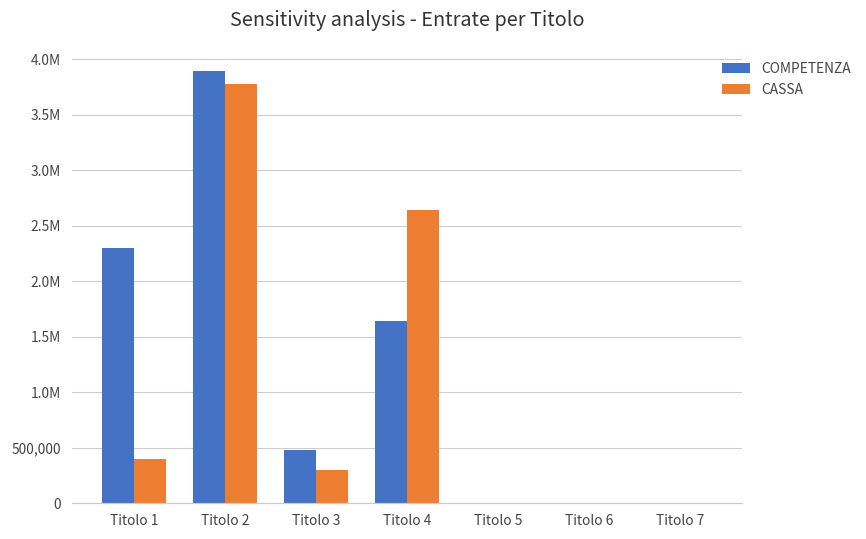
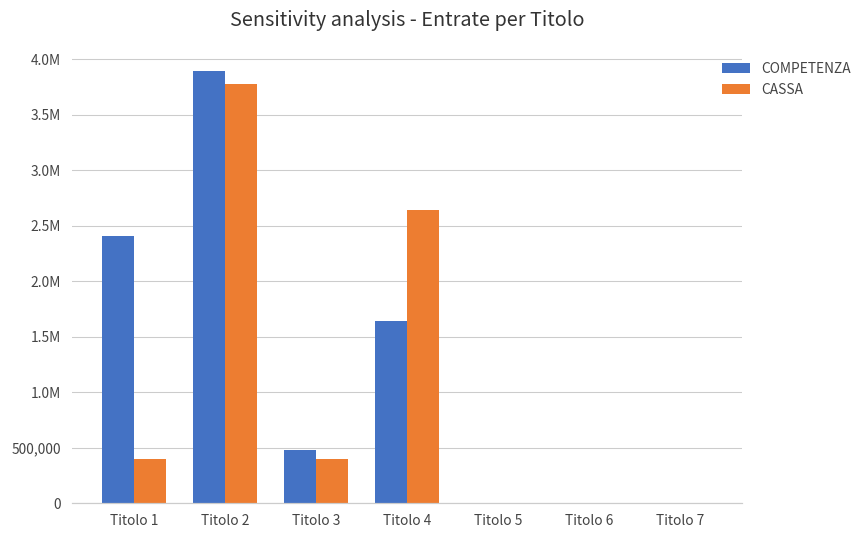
  {
    "COMPETENZA": {
-     "Titolo 1": "2,300,000",
+     "Titolo 1": "2,410,000",
      "Titolo 2": "3,890,000",
      "Titolo 3": "480,000",
      "Titolo 4": "1,640,000",
      "Titolo 5": "0",
      "Titolo 6": "0",
      "Titolo 7": "0"
    },
    "CASSA": {
      "Titolo 1": "400,000",
      "Titolo 2": "3,780,000",
-     "Titolo 3": "300,000",
+     "Titolo 3": "390,000",
      "Titolo 4": "2,640,000",
      "Titolo 5": "0",
      "Titolo 6": "0",
      "Titolo 7": "0"
    }
  }
